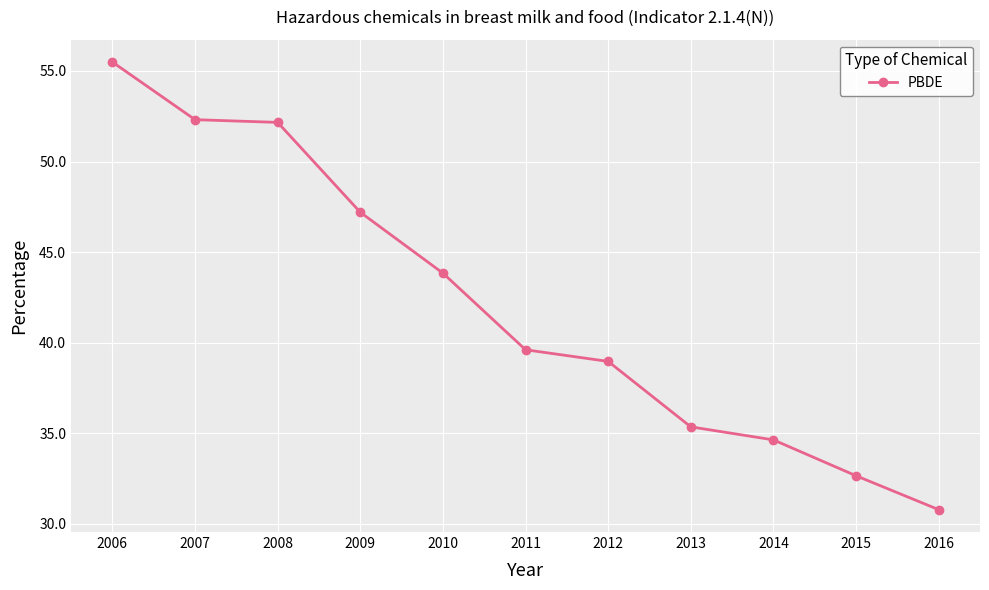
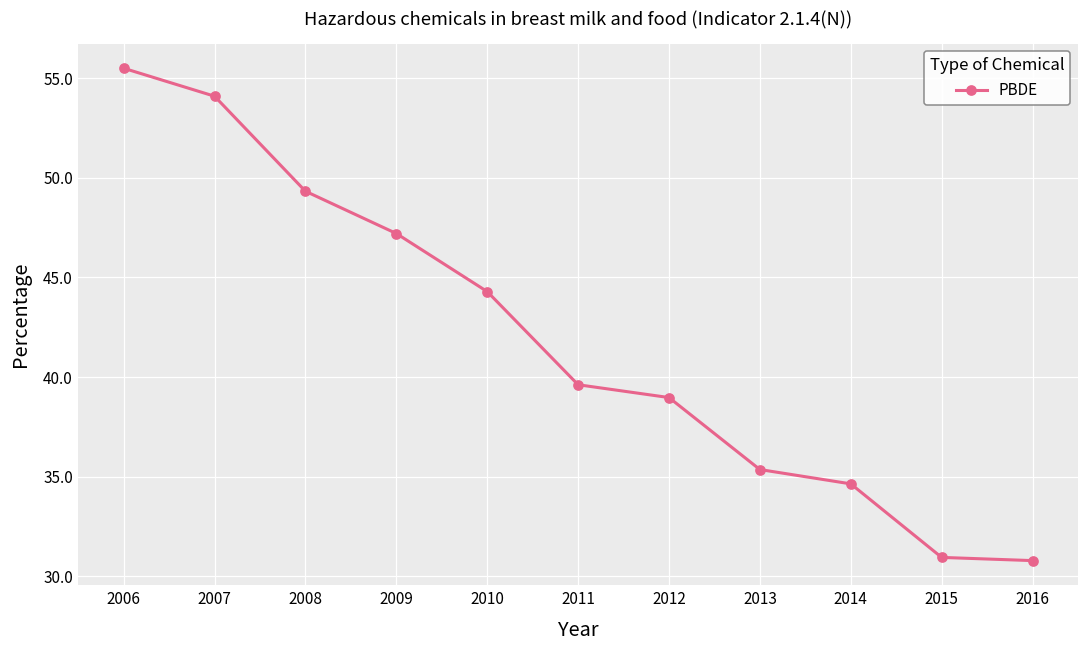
  {
    "2006": 55.5,
-   "2007": 52.3,
-   "2008": 52.2,
+   "2007": 54.1,
+   "2008": 49.3,
    "2009": 47.2,
-   "2010": 43.8,
+   "2010": 44.3,
    "2011": 39.6,
    "2012": 39.0,
    "2013": 35.4,
    "2014": 34.6,
-   "2015": 32.7,
+   "2015": 31.0,
    "2016": 30.8
  }
